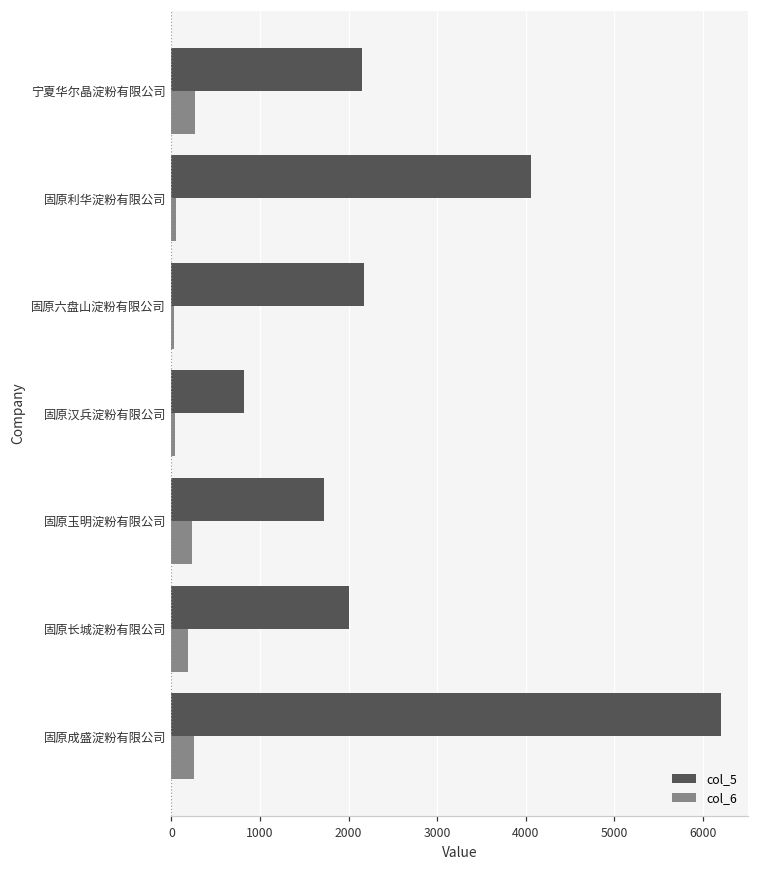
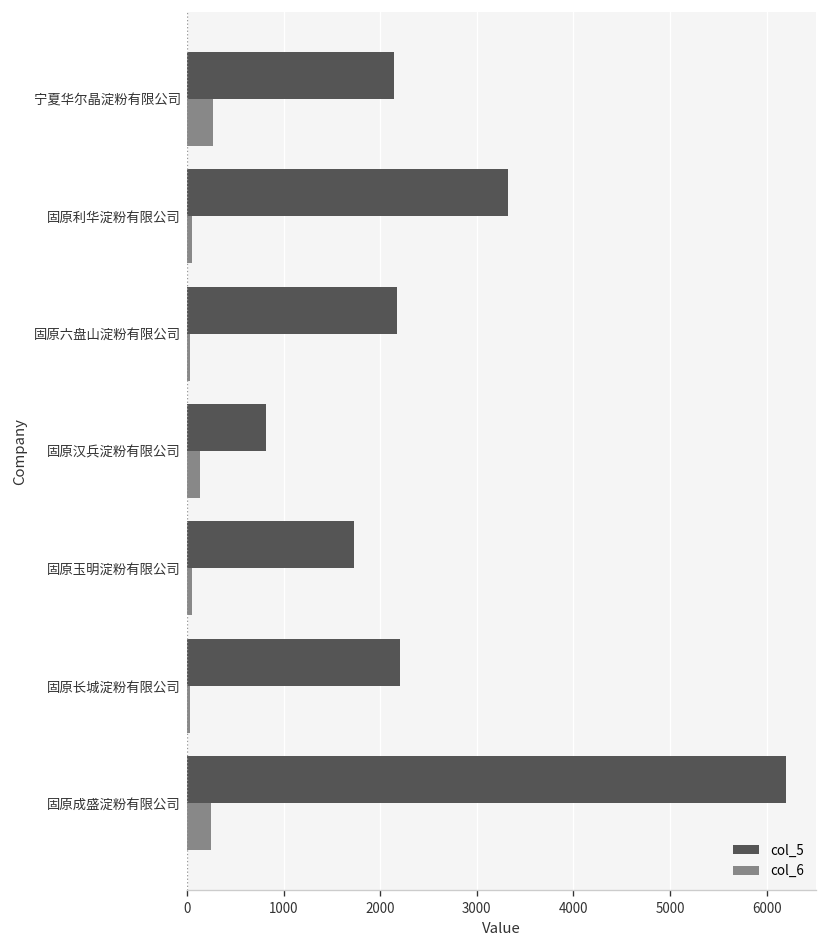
  {
    "col_5": {
      "宁夏华尔晶淀粉有限公司": 2100,
-     "固原利华淀粉有限公司": 4100,
+     "固原利华淀粉有限公司": 3300,
      "固原六盘山淀粉有限公司": 2200,
      "固原汉兵淀粉有限公司": 800,
      "固原玉明淀粉有限公司": 1700,
-     "固原长城淀粉有限公司": 2000,
+     "固原长城淀粉有限公司": 2200,
      "固原成盛淀粉有限公司": 6200
    },
    "col_6": {
      "宁夏华尔晶淀粉有限公司": 300,
      "固原利华淀粉有限公司": 100,
-     "固原汉兵淀粉有限公司": 0,
-     "固原玉明淀粉有限公司": 200,
-     "固原长城淀粉有限公司": 200,
+     "固原汉兵淀粉有限公司": 100,
+     "固原玉明淀粉有限公司": 100,
+     "固原长城淀粉有限公司": 0,
      "固原成盛淀粉有限公司": 300
    }
  }
